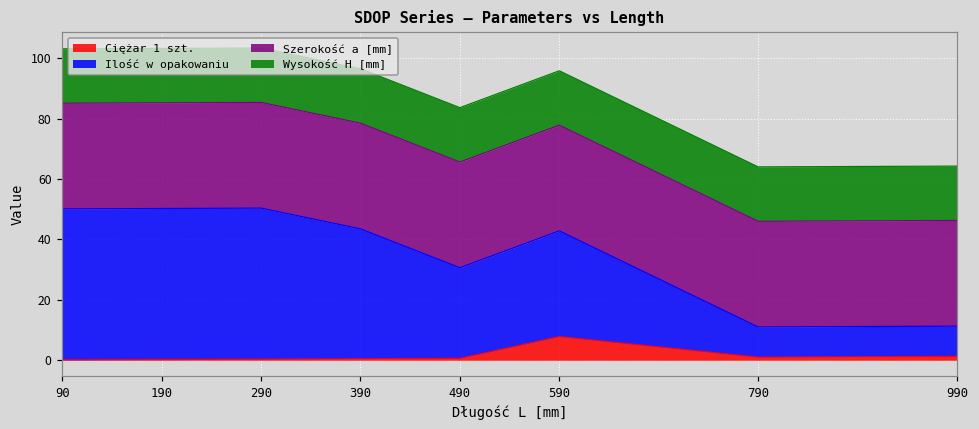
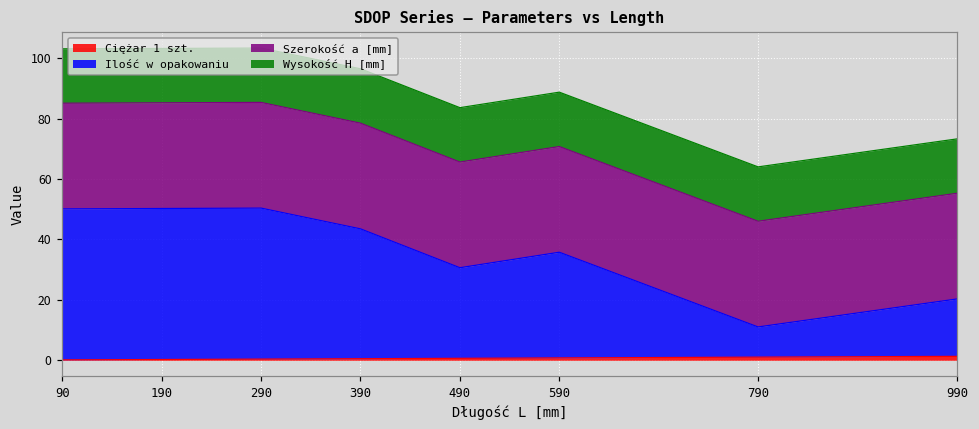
  {
    "Ciężar 1 szt.": {
      "90": 0,
      "190": 0,
      "290": 0,
      "390": 1,
      "490": 1,
-     "590": 8,
+     "590": 1,
      "790": 1,
      "990": 1
    },
    "Ilość w opakowaniu": {
      "90": 50,
      "190": 50,
      "290": 50,
      "390": 43,
      "490": 30,
      "590": 35,
      "790": 10,
-     "990": 10
+     "990": 19
    },
    "Szerokość a [mm]": {
      "90": 35,
      "190": 35,
      "290": 35,
      "390": 35,
      "490": 35,
      "590": 35,
      "790": 35,
      "990": 35
    },
    "Wysokość H [mm]": {
      "90": 18,
      "490": 18,
      "590": 18,
      "790": 18,
      "990": 18
    }
  }
